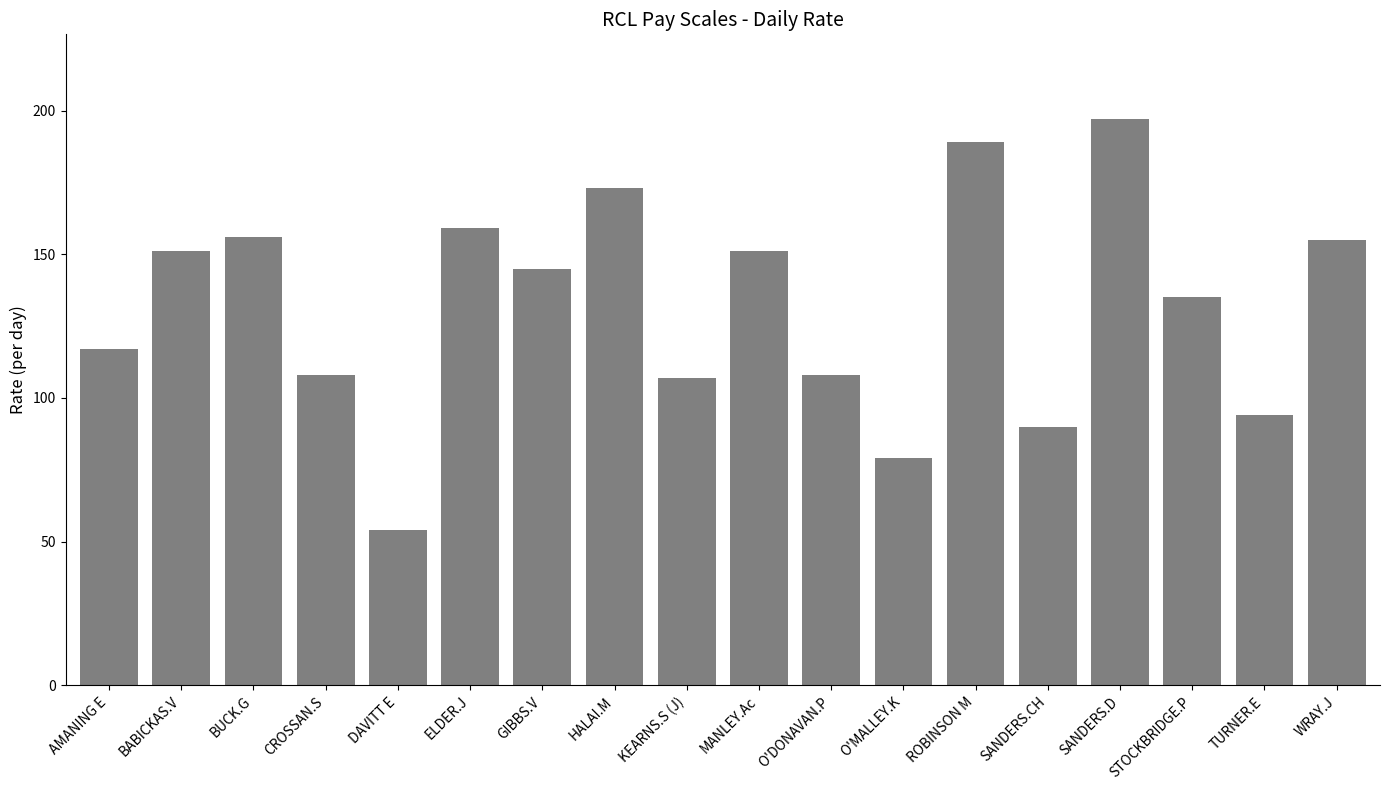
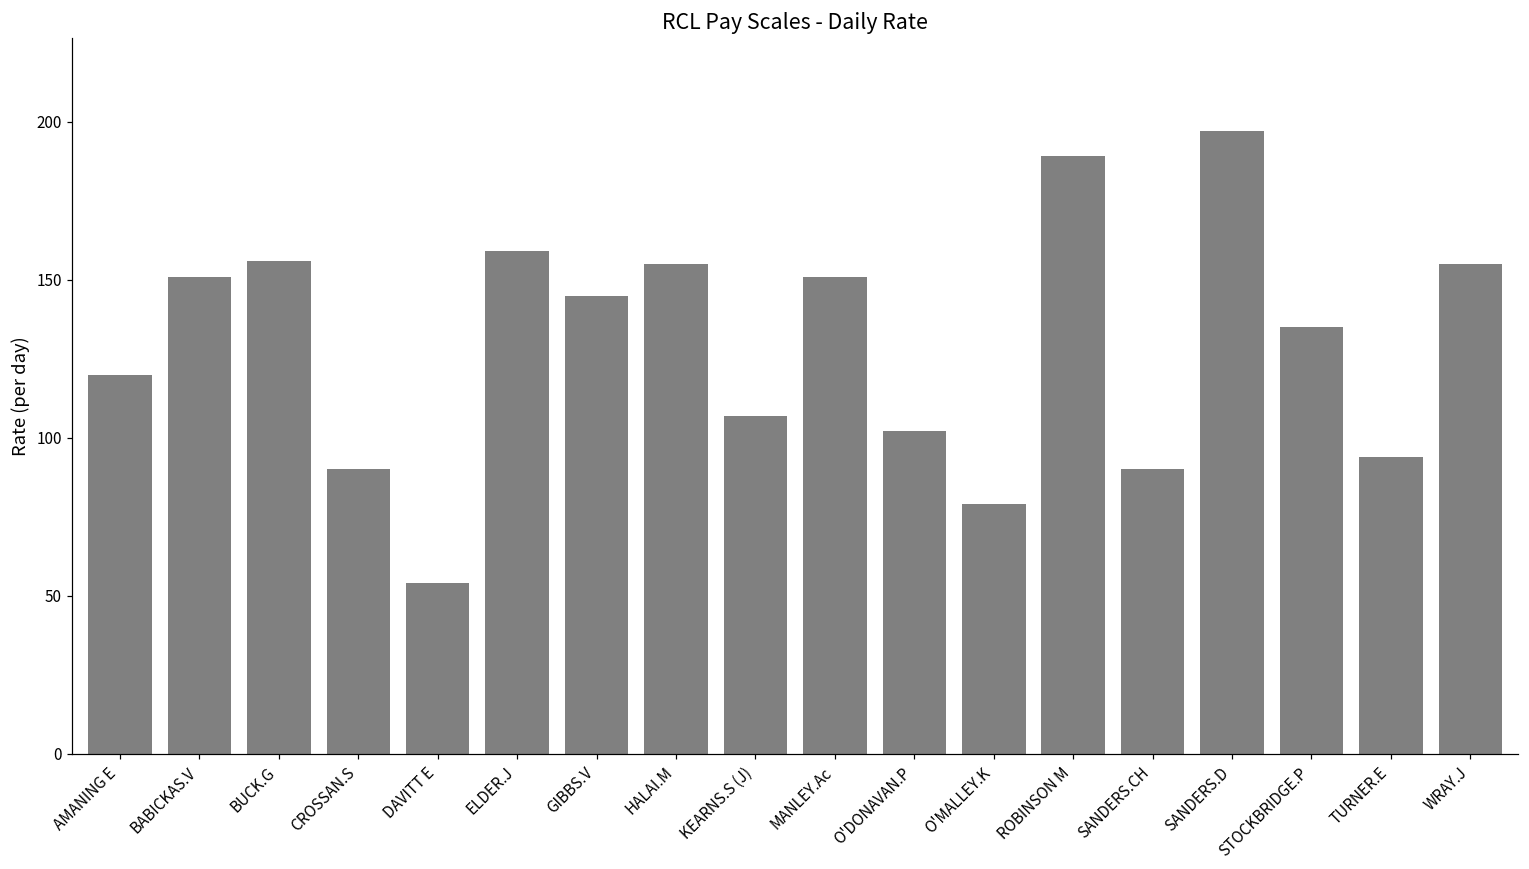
  {
-   "AMANING E": 117,
+   "AMANING E": 120,
    "BABICKAS.V": 151,
    "BUCK.G": 156,
-   "CROSSAN.S": 108,
+   "CROSSAN.S": 90,
    "DAVITT E": 54,
    "ELDER.J": 159,
    "GIBBS.V": 145,
-   "HALAI.M": 173,
+   "HALAI.M": 155,
    "KEARNS.S (J)": 107,
    "MANLEY.Ac": 151,
-   "O'DONAVAN.P": 108,
+   "O'DONAVAN.P": 102,
    "O'MALLEY.K": 79,
    "ROBINSON M": 189,
    "SANDERS.CH": 90,
    "SANDERS.D": 197,
    "STOCKBRIDGE.P": 135,
    "TURNER.E": 94,
    "WRAY.J": 155
  }
